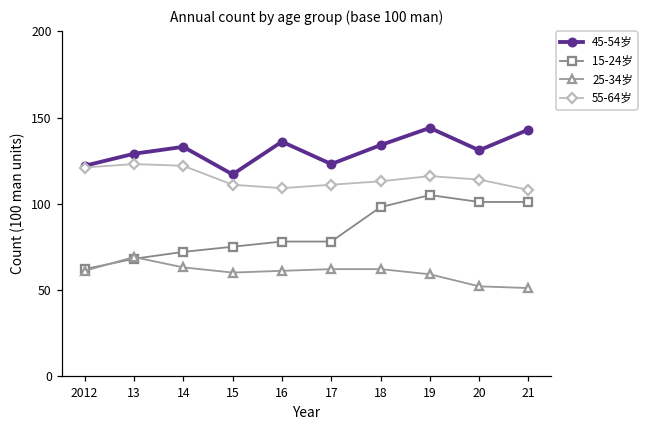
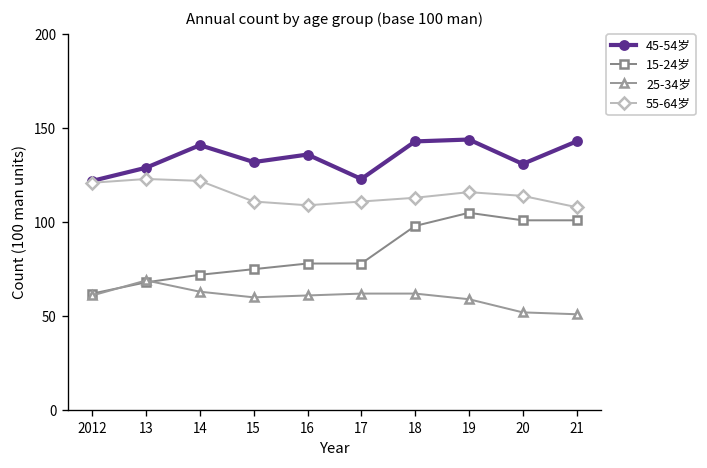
  {
    "45-54岁": {
      "13": 129,
-     "14": 133,
-     "15": 117,
+     "14": 141,
+     "15": 132,
      "16": 136,
      "17": 123,
-     "18": 134,
+     "18": 143,
      "19": 144,
      "20": 131,
      "21": 143
    }
  }
